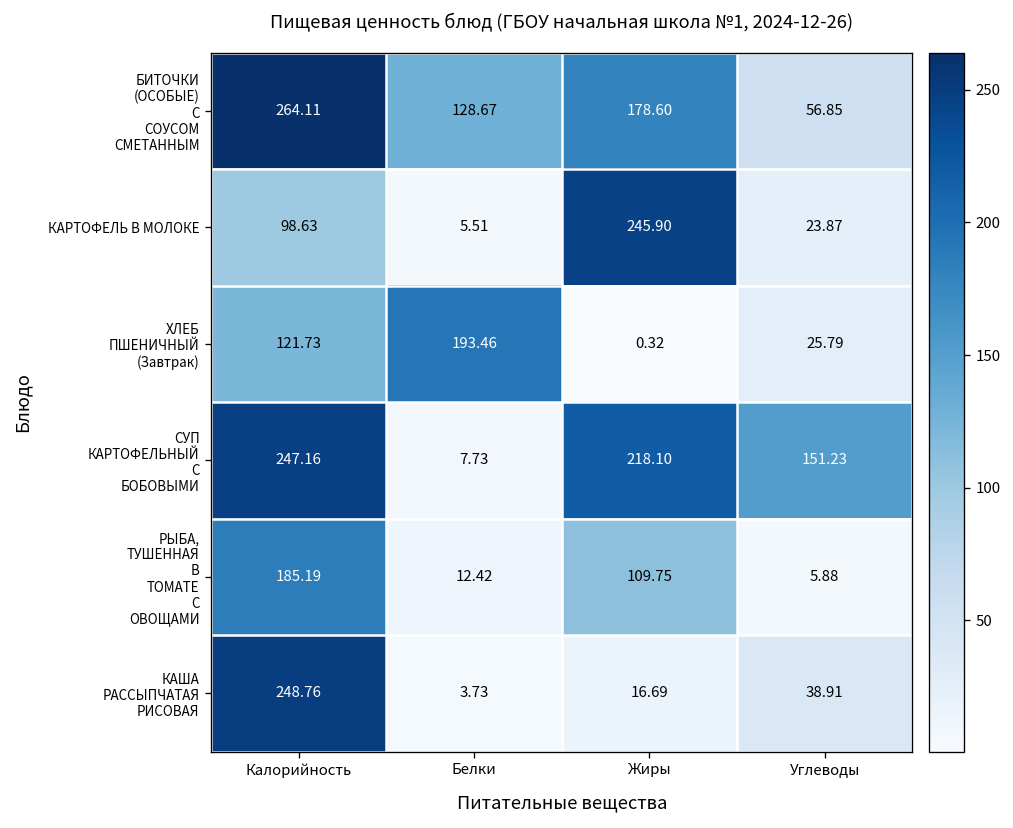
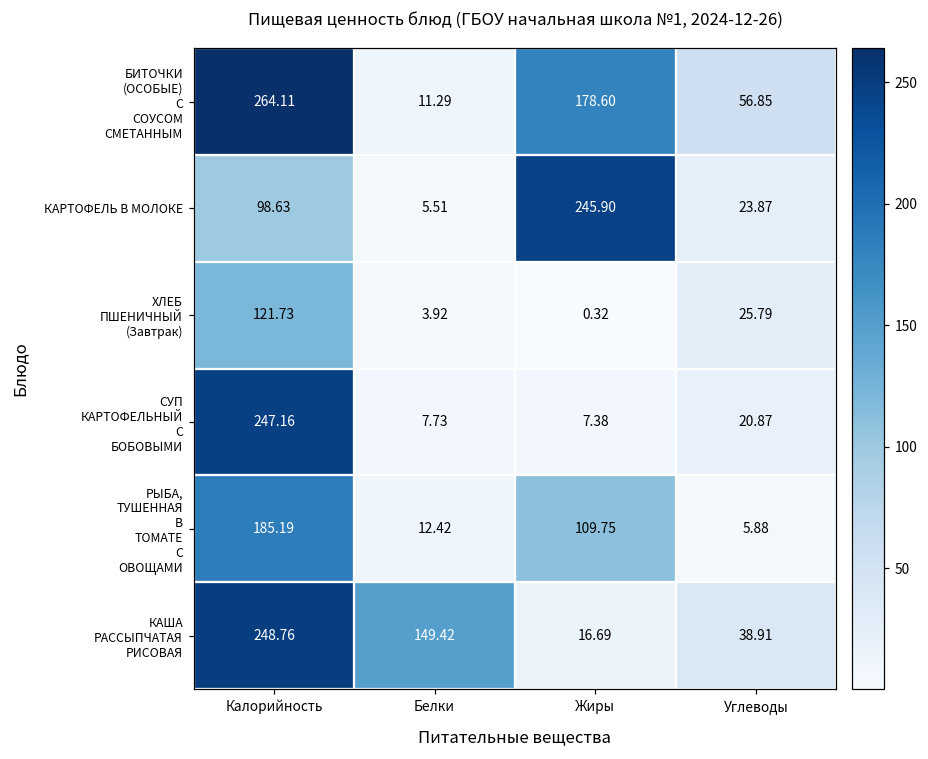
  {
    "БИТОЧКИ (ОСОБЫЕ) С СОУСОМ СМЕТАННЫМ": {
      "Калорийность": 264.11,
-     "Белки": 128.67,
+     "Белки": 11.29,
      "Жиры": 178.60,
      "Углеводы": 56.85
    },
    "КАРТОФЕЛЬ В МОЛОКЕ": {
      "Калорийность": 98.63,
      "Белки": 5.51,
      "Жиры": 245.90,
      "Углеводы": 23.87
    },
    "ХЛЕБ ПШЕНИЧНЫЙ (Завтрак)": {
      "Калорийность": 121.73,
-     "Белки": 193.46,
+     "Белки": 3.92,
      "Жиры": 0.32,
      "Углеводы": 25.79
    },
    "СУП КАРТОФЕЛЬНЫЙ С БОБОВЫМИ": {
      "Калорийность": 247.16,
      "Белки": 7.73,
-     "Жиры": 218.10,
-     "Углеводы": 151.23
+     "Жиры": 7.38,
+     "Углеводы": 20.87
    },
    "РЫБА, ТУШЕННАЯ В ТОМАТЕ С ОВОЩАМИ": {
      "Калорийность": 185.19,
      "Белки": 12.42,
      "Жиры": 109.75,
      "Углеводы": 5.88
    },
    "КАША РАССЫПЧАТАЯ РИСОВАЯ": {
      "Калорийность": 248.76,
-     "Белки": 3.73,
+     "Белки": 149.42,
      "Жиры": 16.69,
      "Углеводы": 38.91
    }
  }
